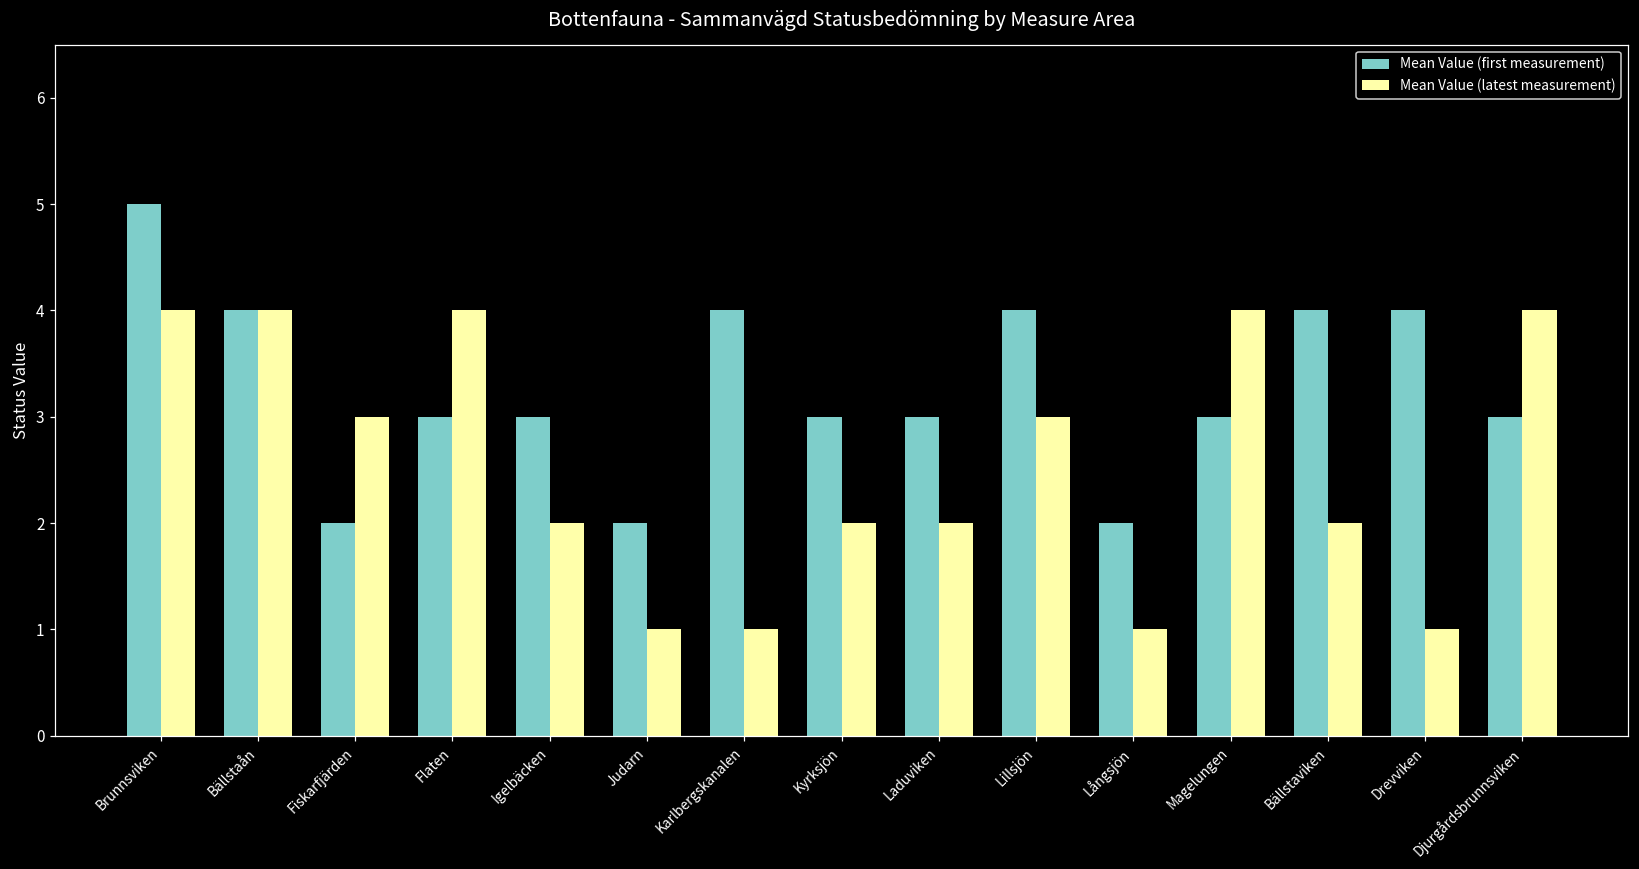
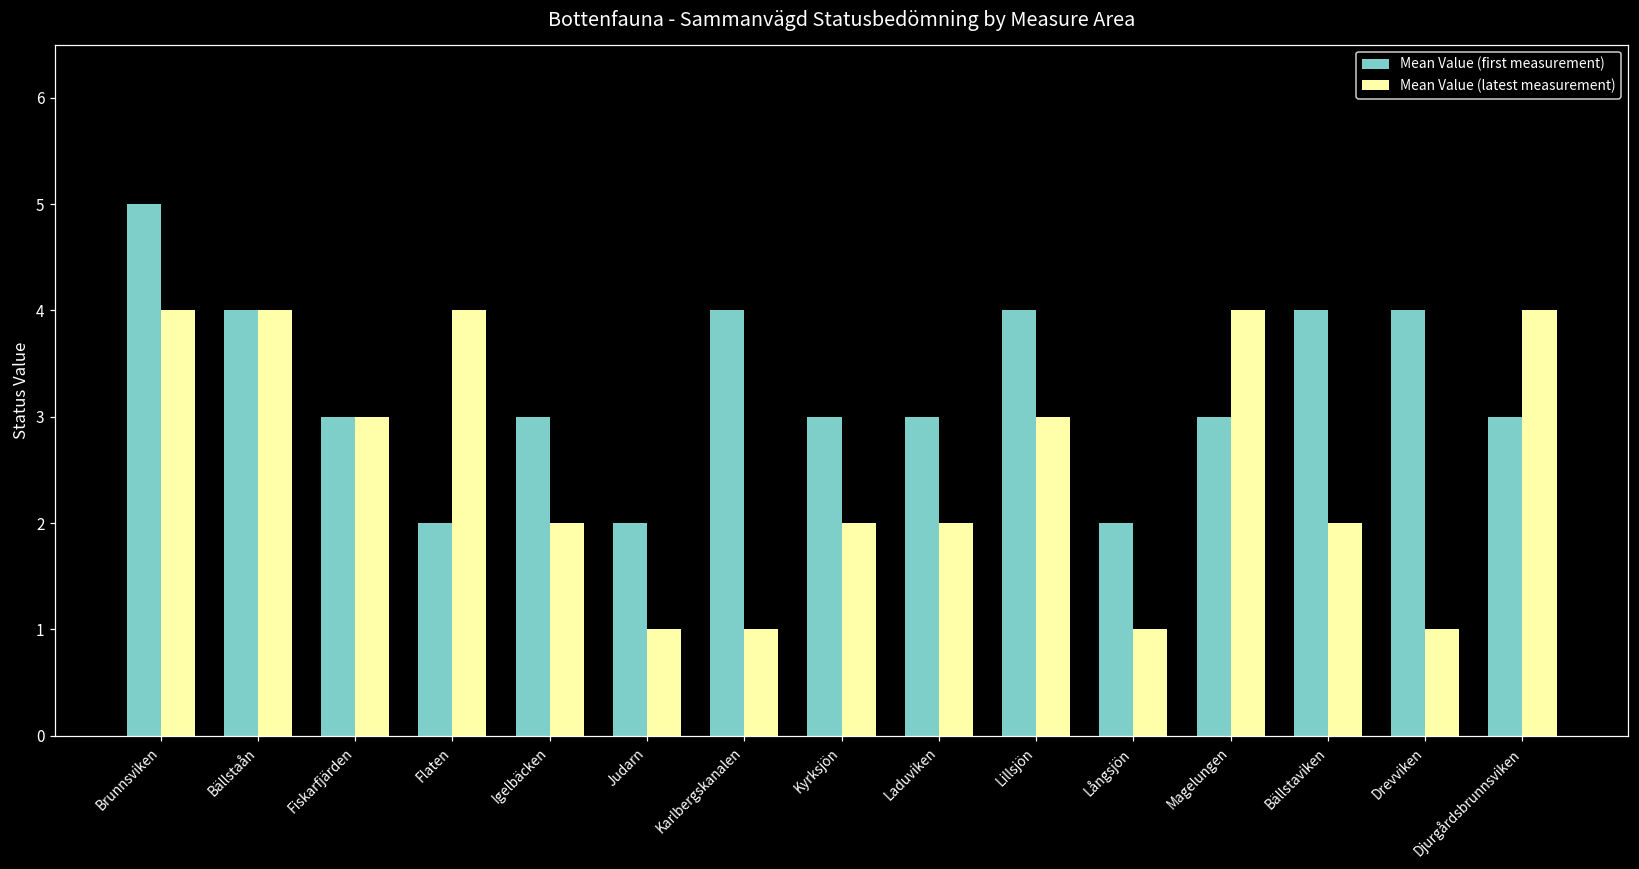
  {
    "Mean Value (first measurement)": {
      "Brunnsviken": 5,
      "Bällstaån": 4,
-     "Fiskarfjärden": 2,
-     "Flaten": 3,
+     "Fiskarfjärden": 3,
+     "Flaten": 2,
      "Igelbäcken": 3,
      "Judarn": 2,
      "Karlbergskanalen": 4,
      "Kyrksjön": 3,
      "Laduviken": 3,
      "Lillsjön": 4,
      "Långsjön": 2,
      "Magelungen": 3,
      "Bällstaviken": 4,
      "Drevviken": 4,
      "Djurgårdsbrunnsviken": 3
    },
    "Mean Value (latest measurement)": {
      "Brunnsviken": 4,
      "Bällstaån": 4,
      "Fiskarfjärden": 3,
      "Flaten": 4,
      "Igelbäcken": 2,
      "Judarn": 1,
      "Karlbergskanalen": 1,
      "Kyrksjön": 2,
      "Laduviken": 2,
      "Lillsjön": 3,
      "Långsjön": 1,
      "Magelungen": 4,
      "Bällstaviken": 2,
      "Drevviken": 1,
      "Djurgårdsbrunnsviken": 4
    }
  }
